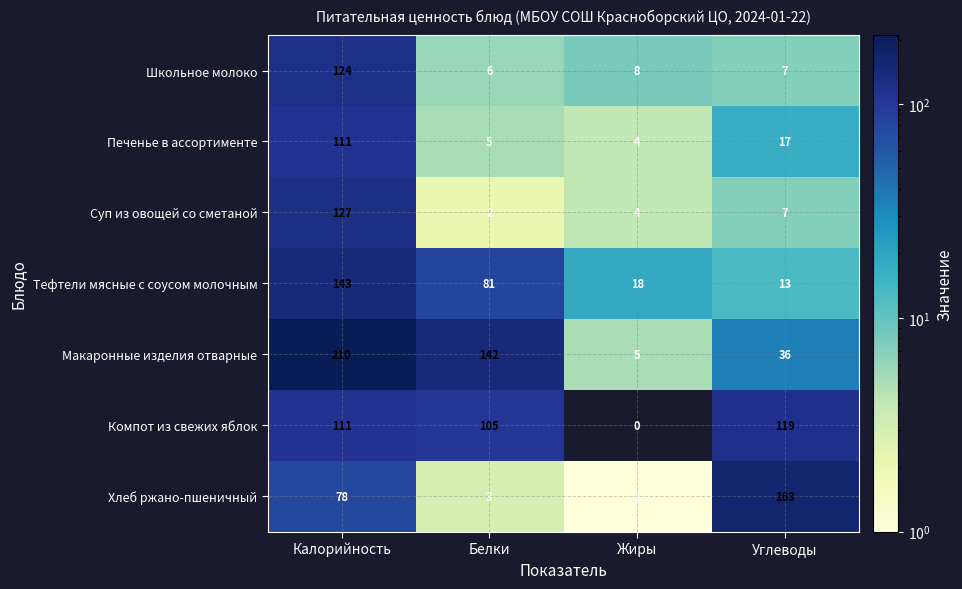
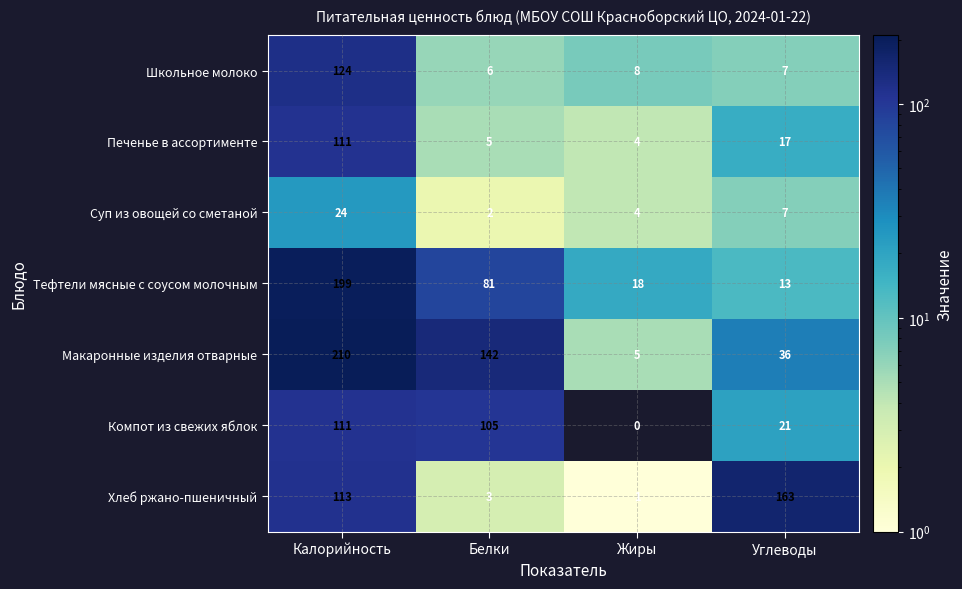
  {
    "Школьное молоко": {
      "Калорийность": 124,
      "Белки": 6,
      "Жиры": 8,
      "Углеводы": 7
    },
    "Печенье в ассортименте": {
      "Калорийность": 111,
      "Белки": 5,
      "Жиры": 4,
      "Углеводы": 17
    },
    "Суп из овощей со сметаной": {
-     "Калорийность": 127,
+     "Калорийность": 24,
      "Белки": 2,
      "Жиры": 4,
      "Углеводы": 7
    },
    "Тефтели мясные с соусом молочным": {
-     "Калорийность": 143,
+     "Калорийность": 199,
      "Белки": 81,
      "Жиры": 18,
      "Углеводы": 13
    },
    "Макаронные изделия отварные": {
      "Калорийность": 210,
      "Белки": 142,
      "Жиры": 5,
      "Углеводы": 36
    },
    "Компот из свежих яблок": {
      "Калорийность": 111,
      "Белки": 105,
      "Жиры": 0,
-     "Углеводы": 119
+     "Углеводы": 21
    },
    "Хлеб ржано-пшеничный": {
-     "Калорийность": 78,
+     "Калорийность": 113,
      "Белки": 3,
      "Углеводы": 163
    }
  }
